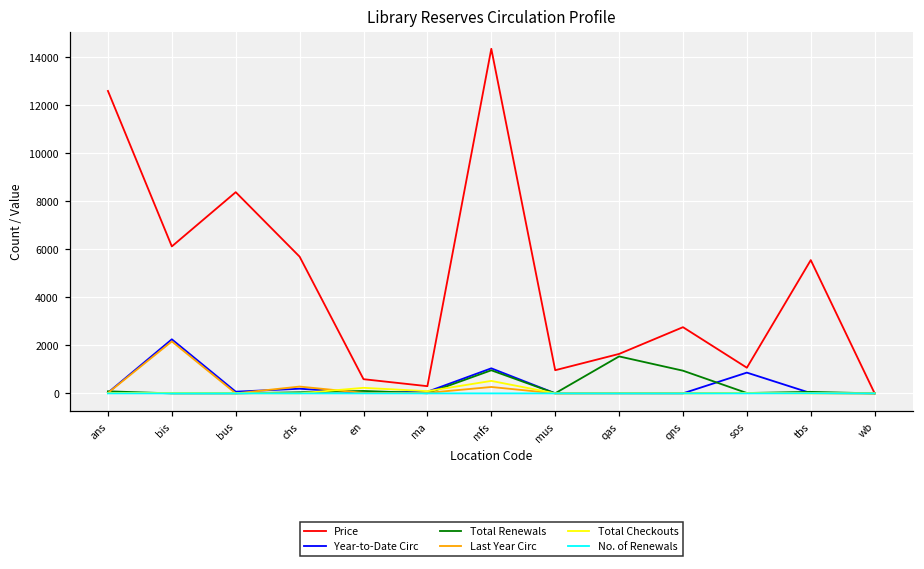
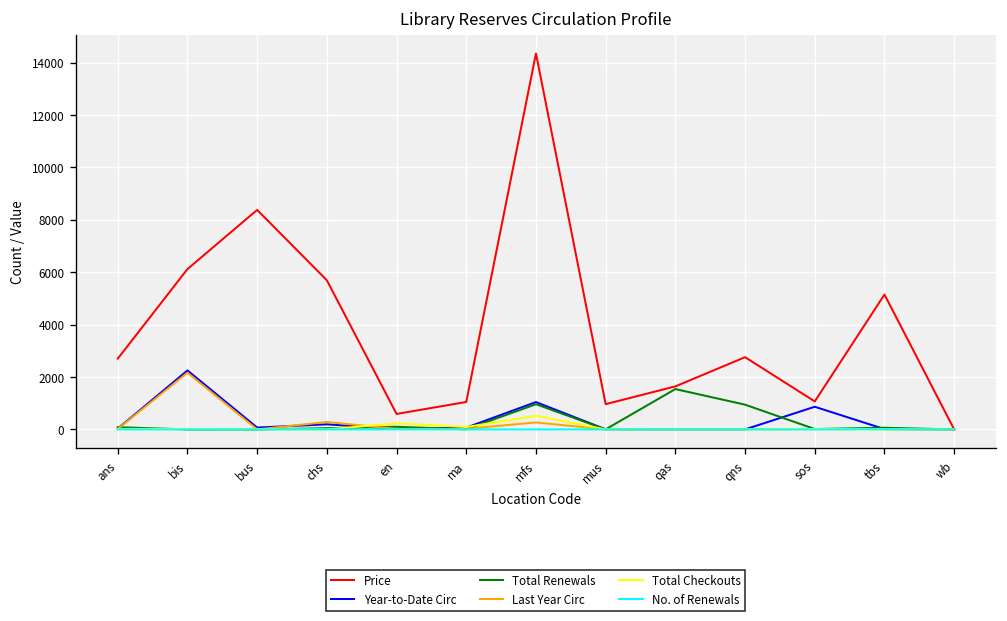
  {
    "Price": {
-     "ans": 12600,
+     "ans": 2700,
      "bis": 6100,
      "bus": 8400,
      "chs": 5700,
      "en": 600,
-     "ma": 300,
+     "ma": 1000,
      "mfs": 14300,
      "mus": 1000,
      "qns": 2800,
      "sos": 1100,
-     "tbs": 5600
+     "tbs": 5100
    },
    "Year-to-Date Circ": {
      "sos": 900
    },
    "Total Renewals": {
      "qns": 900
    },
    "Last Year Circ": {
      "mfs": 300
    },
    "Total Checkouts": {
      "en": 200,
      "mfs": 500
    },
    "No. of Renewals": {
      "mfs": 0
    }
  }
